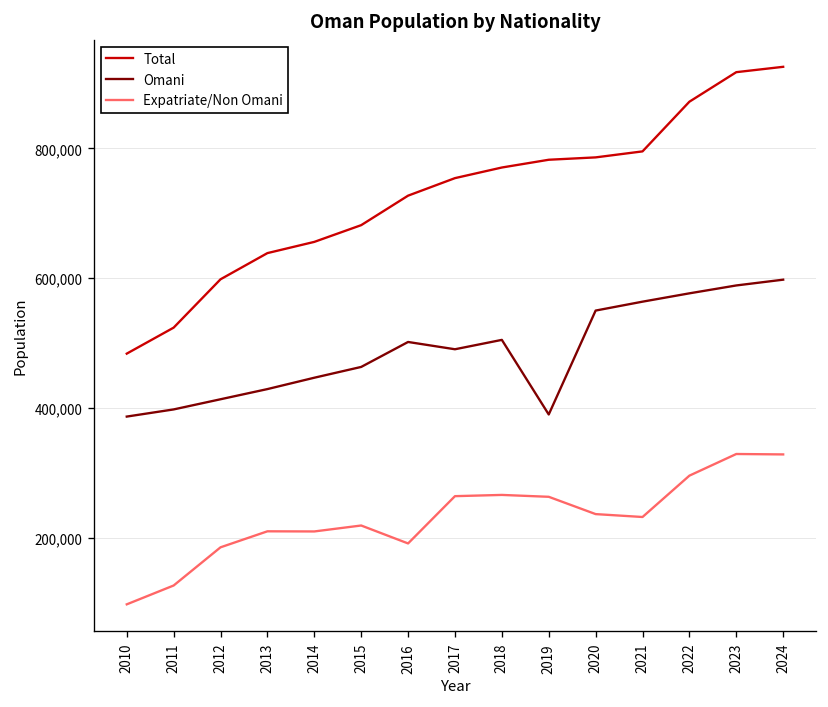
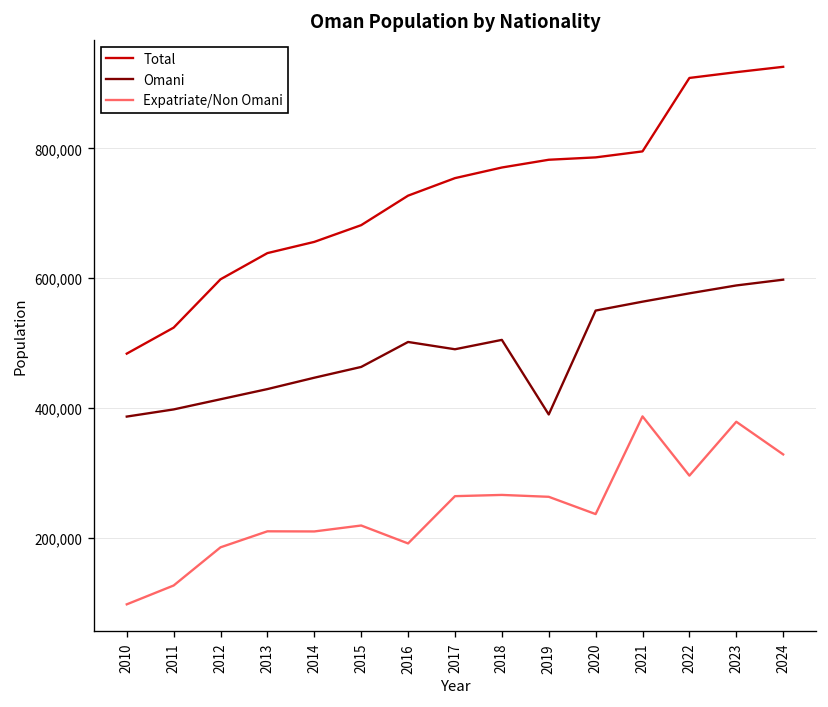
  {
    "Total": {
      "2010": "480,000",
      "2011": "520,000",
      "2012": "600,000",
      "2013": "640,000",
      "2014": "660,000",
      "2015": "680,000",
      "2016": "730,000",
      "2017": "750,000",
      "2018": "770,000",
      "2019": "780,000",
      "2020": "790,000",
      "2021": "800,000",
-     "2022": "870,000",
+     "2022": "910,000",
      "2023": "920,000",
      "2024": "930,000"
    },
    "Omani": {
      "2010": "390,000",
      "2011": "400,000",
      "2012": "410,000",
      "2013": "430,000",
      "2014": "450,000",
      "2015": "460,000",
      "2016": "500,000",
      "2017": "490,000",
      "2018": "500,000",
      "2019": "390,000",
      "2020": "550,000",
      "2021": "560,000",
      "2022": "580,000",
      "2023": "590,000",
      "2024": "600,000"
    },
    "Expatriate/Non Omani": {
      "2010": "100,000",
      "2011": "130,000",
      "2012": "180,000",
      "2013": "210,000",
      "2014": "210,000",
      "2015": "220,000",
      "2016": "190,000",
      "2017": "260,000",
      "2018": "270,000",
      "2019": "260,000",
      "2020": "240,000",
-     "2021": "230,000",
+     "2021": "390,000",
      "2022": "300,000",
-     "2023": "330,000",
+     "2023": "380,000",
      "2024": "330,000"
    }
  }
